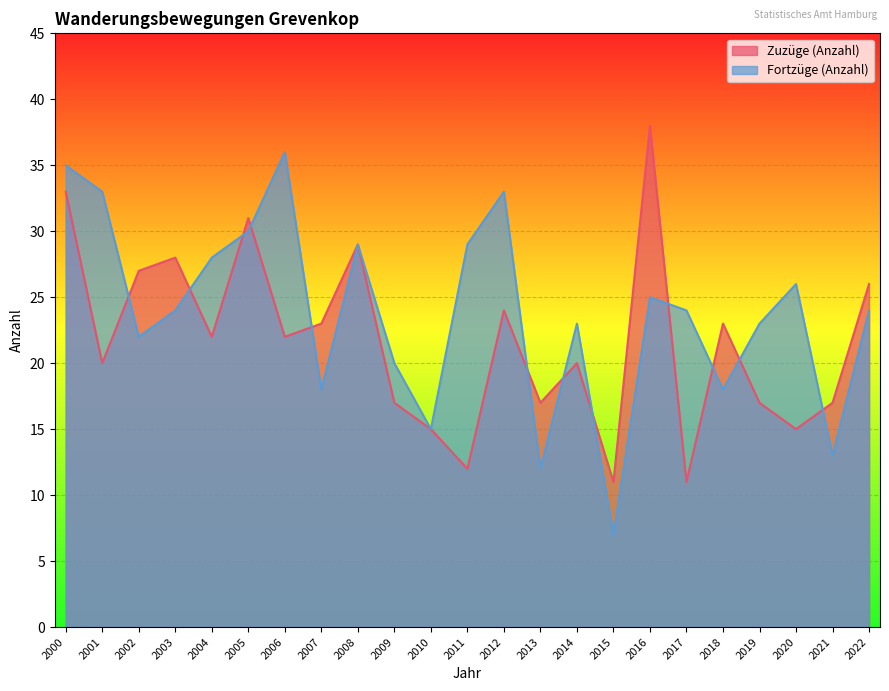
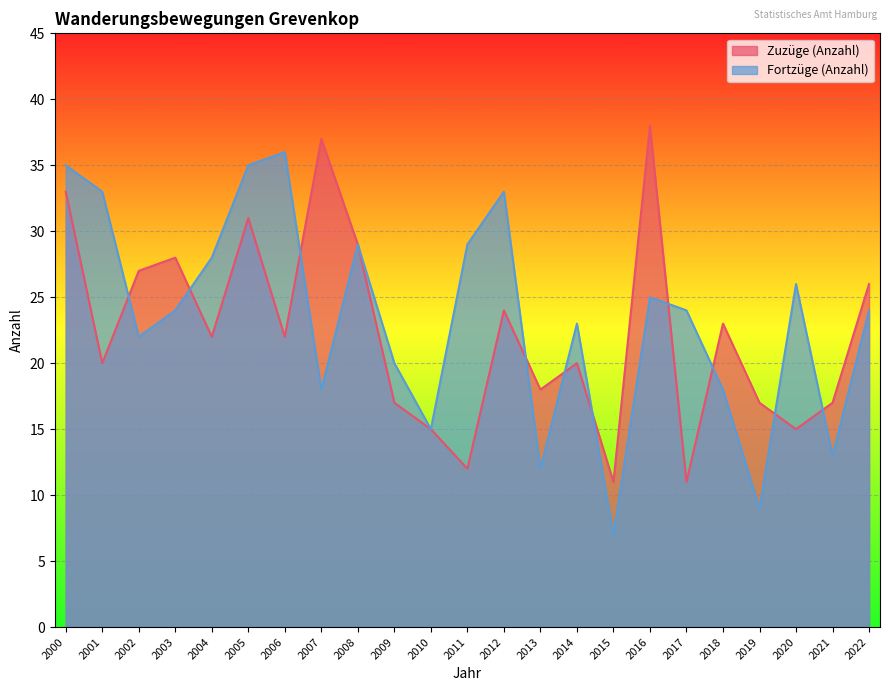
  {
    "Zuzüge (Anzahl)": {
      "2000": 33,
      "2001": 20,
      "2002": 27,
      "2003": 28,
      "2004": 22,
      "2005": 31,
      "2006": 22,
-     "2007": 23,
+     "2007": 37,
      "2009": 17,
      "2011": 12,
      "2012": 24,
-     "2013": 17,
+     "2013": 18,
      "2014": 20,
      "2015": 11,
      "2016": 38,
      "2017": 11,
      "2018": 23,
      "2019": 17,
      "2020": 15,
      "2021": 17,
      "2022": 26
    },
    "Fortzüge (Anzahl)": {
      "2000": 35,
      "2001": 33,
      "2002": 22,
      "2003": 24,
      "2004": 28,
-     "2005": 30,
+     "2005": 35,
      "2006": 36,
      "2007": 18,
      "2009": 20,
      "2011": 29,
      "2012": 33,
      "2013": 12,
      "2014": 23,
      "2015": 7,
      "2016": 25,
      "2017": 24,
      "2018": 18,
-     "2019": 23,
+     "2019": 9,
      "2020": 26,
      "2021": 13,
      "2022": 24
    }
  }
